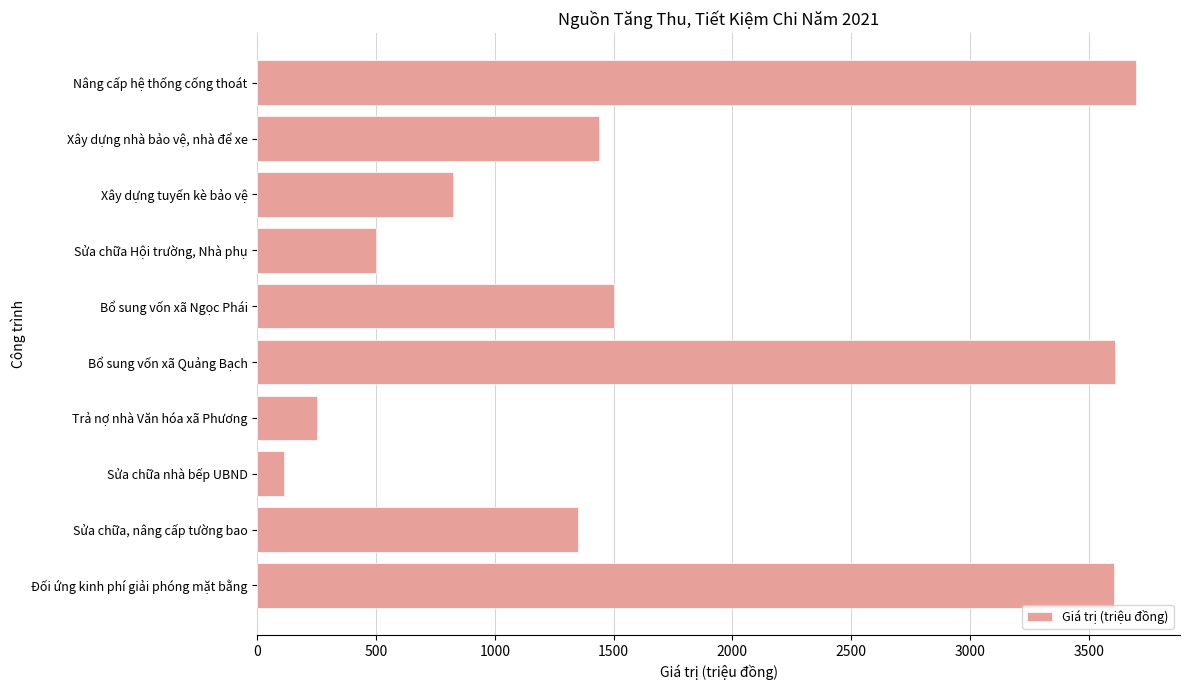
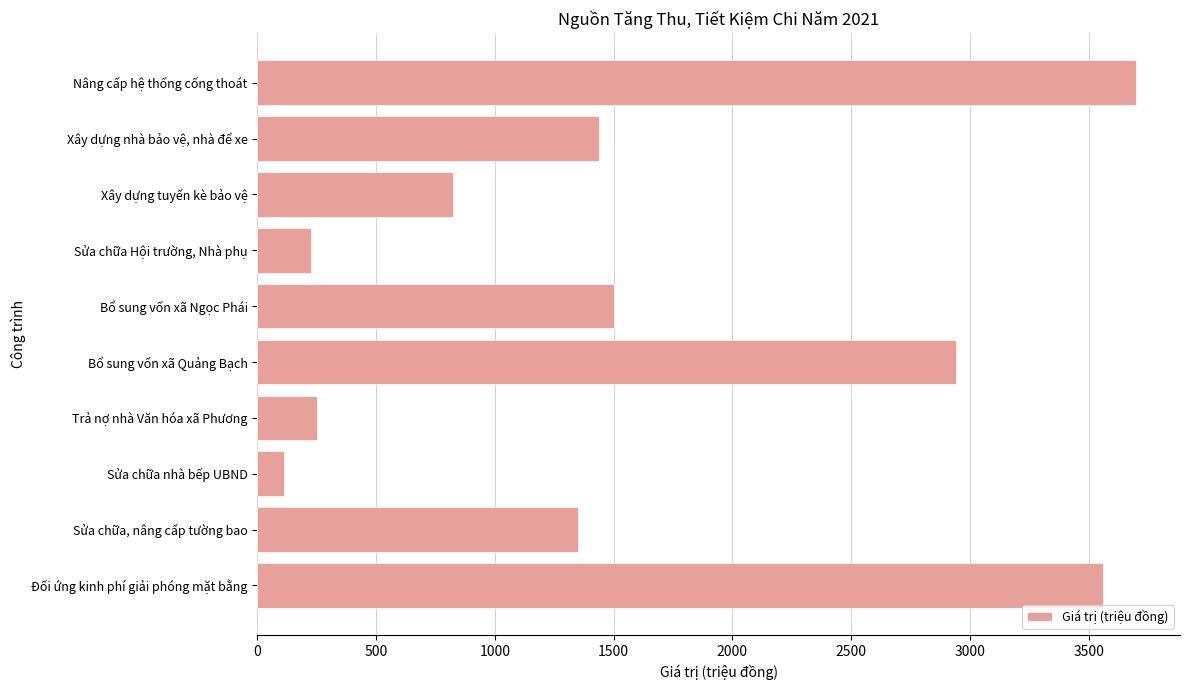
  {
    "Nâng cấp hệ thống cống thoát": 3700,
    "Xây dựng nhà bảo vệ, nhà để xe": 1440,
    "Xây dựng tuyến kè bảo vệ": 820,
-   "Sửa chữa Hội trường, Nhà phụ": 500,
+   "Sửa chữa Hội trường, Nhà phụ": 230,
    "Bổ sung vốn xã Ngọc Phái": 1500,
-   "Bổ sung vốn xã Quảng Bạch": 3610,
+   "Bổ sung vốn xã Quảng Bạch": 2940,
    "Trả nợ nhà Văn hóa xã Phương": 250,
    "Sửa chữa nhà bếp UBND": 110,
    "Sửa chữa, nâng cấp tường bao": 1350,
-   "Đối ứng kinh phí giải phóng mặt bằng": 3610
+   "Đối ứng kinh phí giải phóng mặt bằng": 3560
  }
